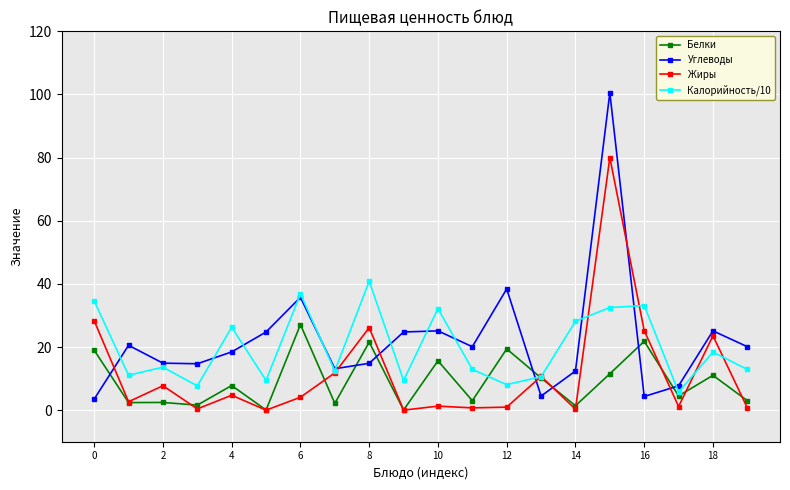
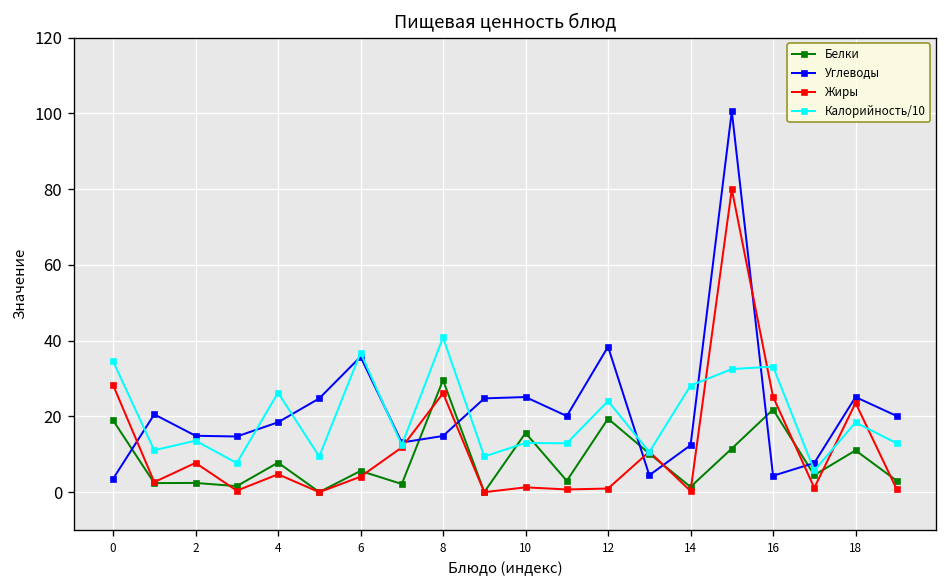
  {
    "Белки": {
      "0": 19,
      "2": 2,
      "4": 8,
-     "6": 27,
-     "8": 22,
+     "6": 6,
+     "8": 30,
      "10": 16,
      "12": 19,
      "14": 1,
      "16": 22,
      "18": 11
    },
    "Углеводы": {
      "0": 4,
      "2": 15,
      "4": 18,
      "6": 36,
      "8": 15,
      "10": 25,
      "12": 38,
      "14": 12,
      "16": 4,
      "18": 25
    },
    "Жиры": {
      "0": 28,
      "2": 8,
      "4": 5,
      "6": 4,
      "8": 26,
      "10": 1,
      "12": 1,
      "14": 0,
      "16": 25,
      "18": 24
    },
    "Калорийность/10": {
      "0": 35,
      "2": 14,
      "4": 26,
      "6": 37,
      "8": 41,
-     "10": 32,
-     "12": 8,
+     "10": 13,
+     "12": 24,
      "14": 28,
      "16": 33,
      "18": 18
    }
  }
